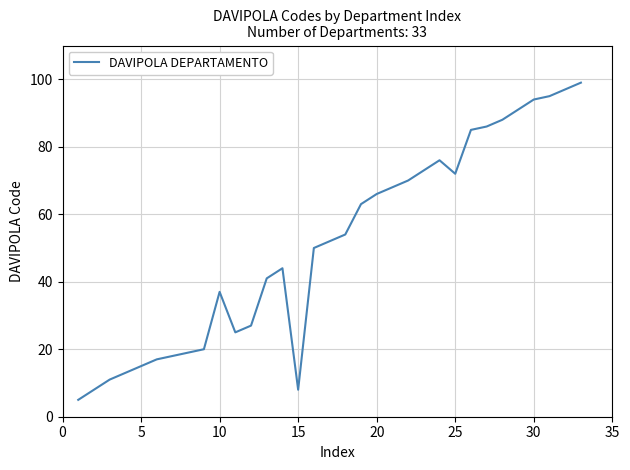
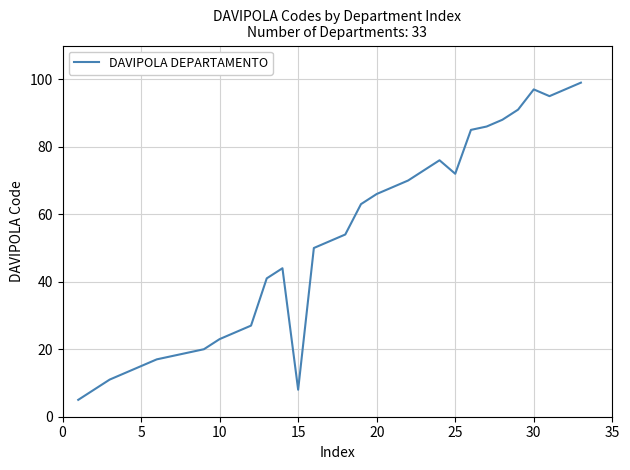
  {
    "5": 15,
-   "10": 37,
+   "10": 23,
    "15": 8,
    "20": 66,
    "25": 72,
-   "30": 94
+   "30": 97
  }
